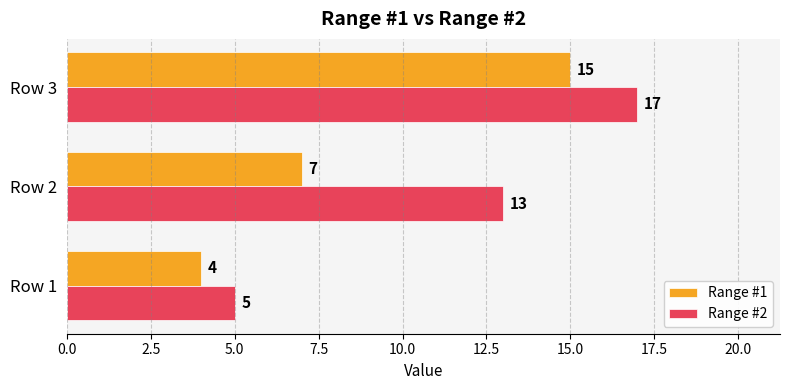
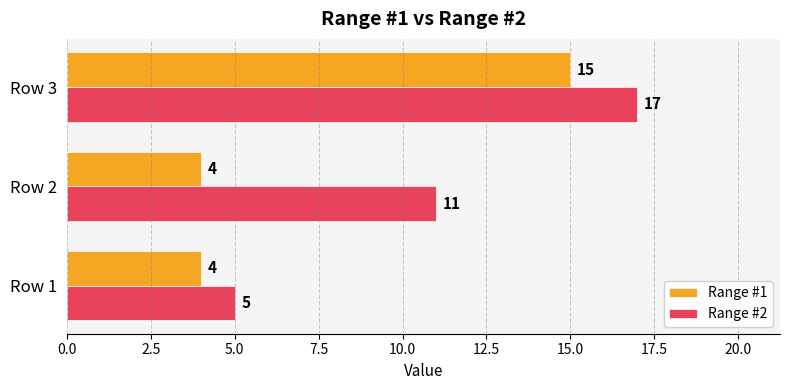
  {
    "Range #1": {
      "Row 3": 15,
-     "Row 2": 7,
+     "Row 2": 4,
      "Row 1": 4
    },
    "Range #2": {
      "Row 3": 17,
-     "Row 2": 13,
+     "Row 2": 11,
      "Row 1": 5
    }
  }
